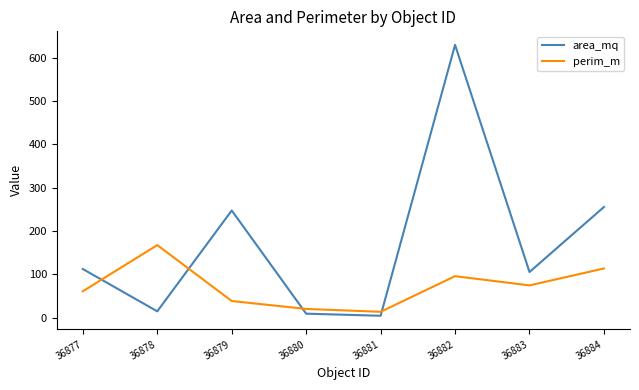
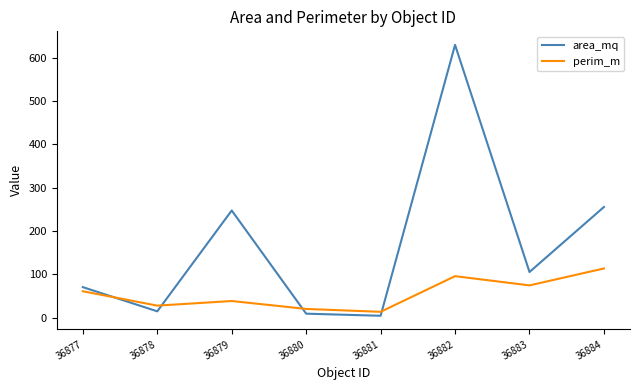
  {
    "area_mq": {
-     "36877": 110,
+     "36877": 70,
      "36878": 10,
      "36879": 250,
      "36880": 10,
      "36881": 0,
      "36882": 630,
      "36883": 110,
      "36884": 260
    },
    "perim_m": {
      "36877": 60,
-     "36878": 170,
+     "36878": 30,
      "36879": 40,
      "36880": 20,
      "36881": 10,
      "36882": 100,
      "36883": 70,
      "36884": 110
    }
  }
